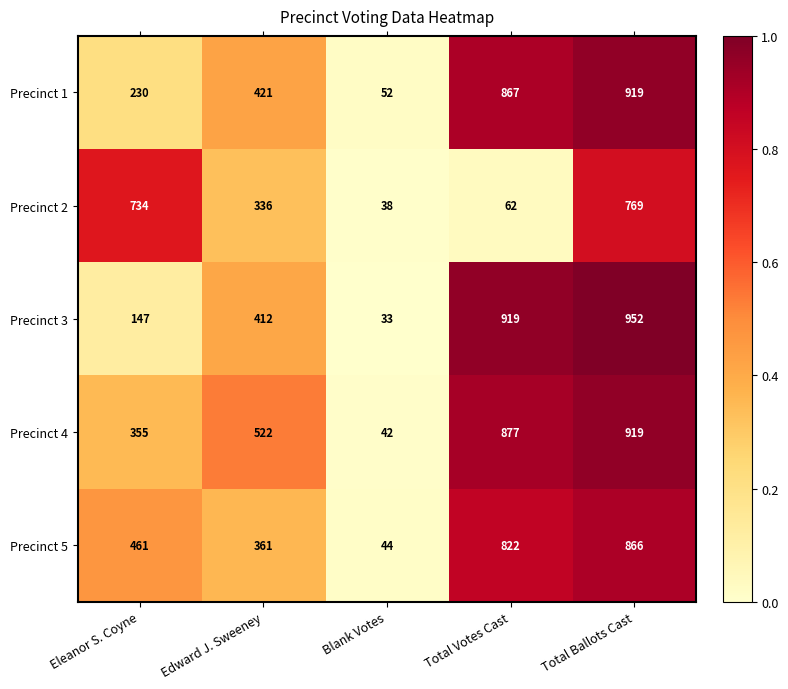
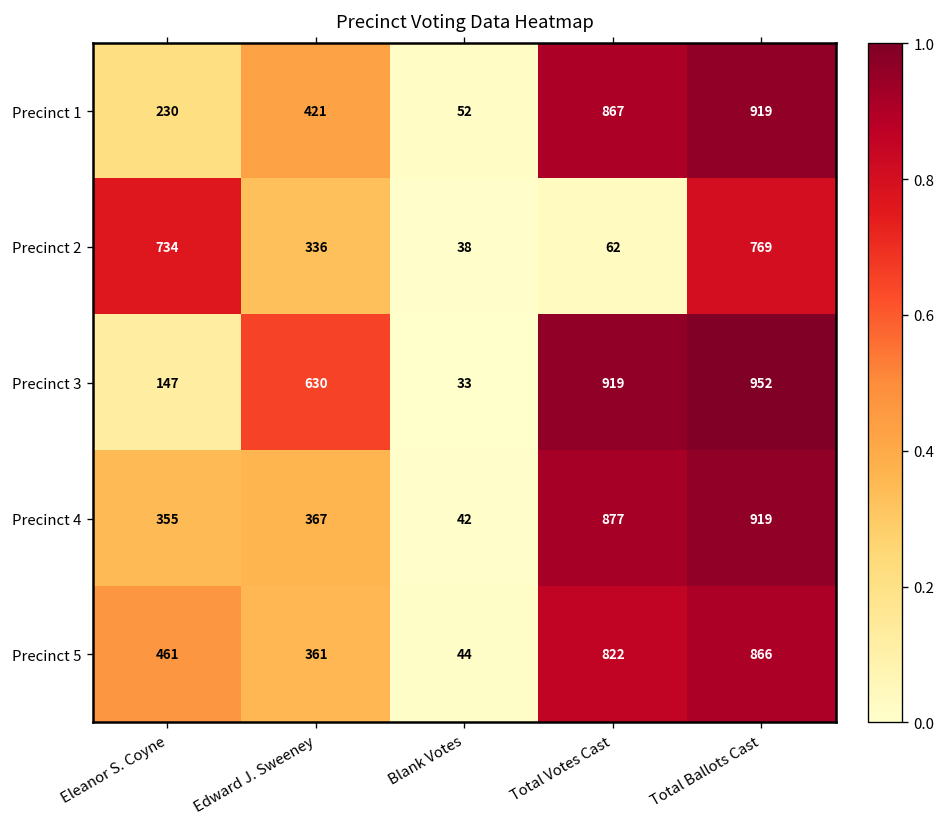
  {
    "Precinct 1": {
      "Eleanor S. Coyne": 230,
      "Edward J. Sweeney": 421,
      "Blank Votes": 52,
      "Total Votes Cast": 867,
      "Total Ballots Cast": 919
    },
    "Precinct 2": {
      "Eleanor S. Coyne": 734,
      "Edward J. Sweeney": 336,
      "Blank Votes": 38,
      "Total Votes Cast": 62,
      "Total Ballots Cast": 769
    },
    "Precinct 3": {
      "Eleanor S. Coyne": 147,
-     "Edward J. Sweeney": 412,
+     "Edward J. Sweeney": 630,
      "Blank Votes": 33,
      "Total Votes Cast": 919,
      "Total Ballots Cast": 952
    },
    "Precinct 4": {
      "Eleanor S. Coyne": 355,
-     "Edward J. Sweeney": 522,
+     "Edward J. Sweeney": 367,
      "Blank Votes": 42,
      "Total Votes Cast": 877,
      "Total Ballots Cast": 919
    },
    "Precinct 5": {
      "Eleanor S. Coyne": 461,
      "Edward J. Sweeney": 361,
      "Blank Votes": 44,
      "Total Votes Cast": 822,
      "Total Ballots Cast": 866
    }
  }
